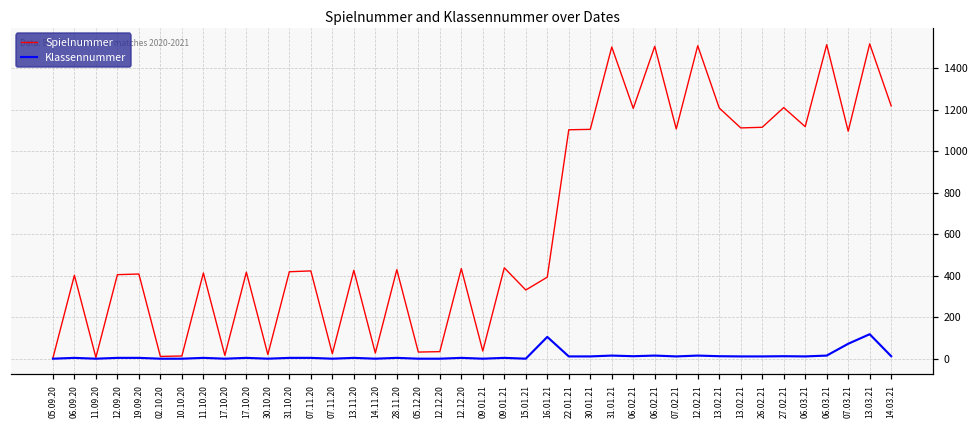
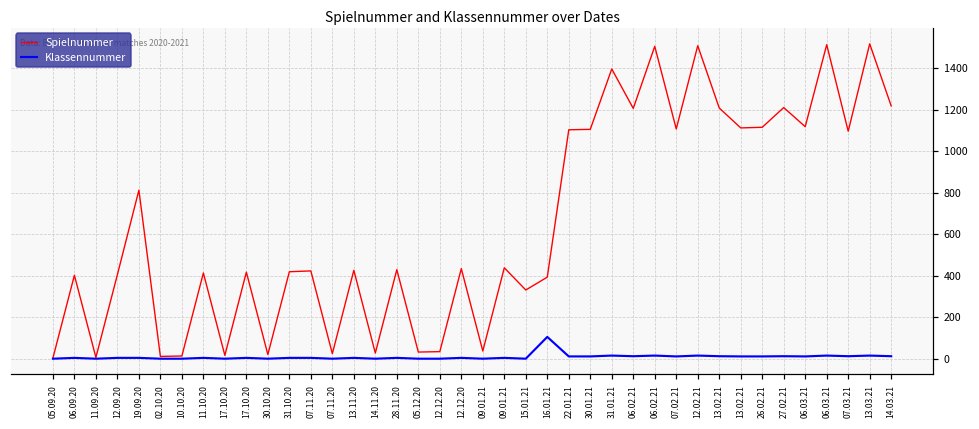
  {
    "Spielnummer": {
      "06.09.20": 400,
      "12.09.20": 410,
-     "19.09.20": 410,
+     "19.09.20": 810,
      "11.10.20": 410,
      "30.10.20": 20,
      "31.10.20": 420,
      "13.11.20": 430,
      "14.11.20": 30,
      "28.11.20": 430,
      "05.12.20": 30,
      "15.01.21": 330,
      "16.01.21": 390,
      "22.01.21": 1100,
      "30.01.21": 1110,
-     "31.01.21": 1500,
+     "31.01.21": 1400,
      "07.02.21": 1110,
      "12.02.21": 1510,
      "26.02.21": 1120,
      "27.02.21": 1210,
      "07.03.21": 1100,
      "13.03.21": 1520,
      "14.03.21": 1220
    },
    "Klassennummer": {
      "06.09.20": 0,
      "12.09.20": 0,
      "19.09.20": 0,
      "11.10.20": 0,
      "30.10.20": 0,
      "31.10.20": 0,
      "13.11.20": 0,
      "14.11.20": 0,
      "28.11.20": 0,
      "05.12.20": 0,
      "15.01.21": 0,
      "16.01.21": 110,
      "22.01.21": 10,
      "30.01.21": 10,
      "31.01.21": 20,
      "07.02.21": 10,
      "12.02.21": 20,
      "26.02.21": 10,
      "27.02.21": 10,
-     "07.03.21": 70,
-     "13.03.21": 120,
+     "07.03.21": 10,
+     "13.03.21": 20,
      "14.03.21": 10
    }
  }
